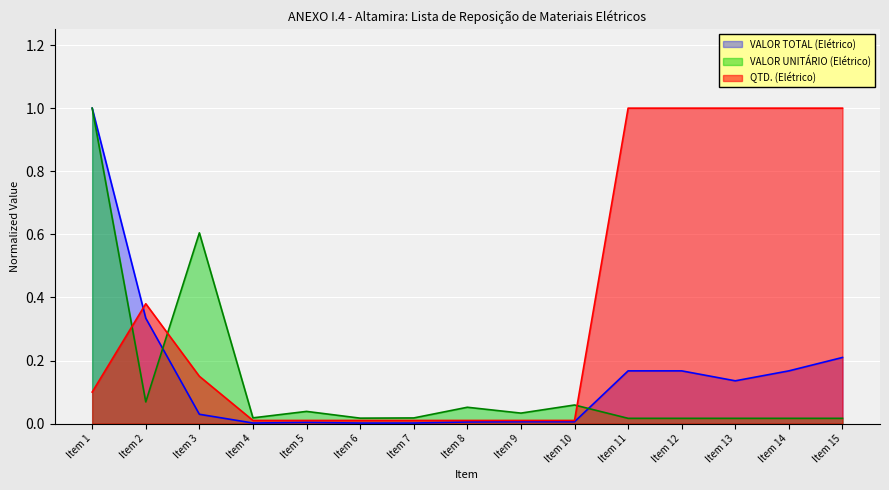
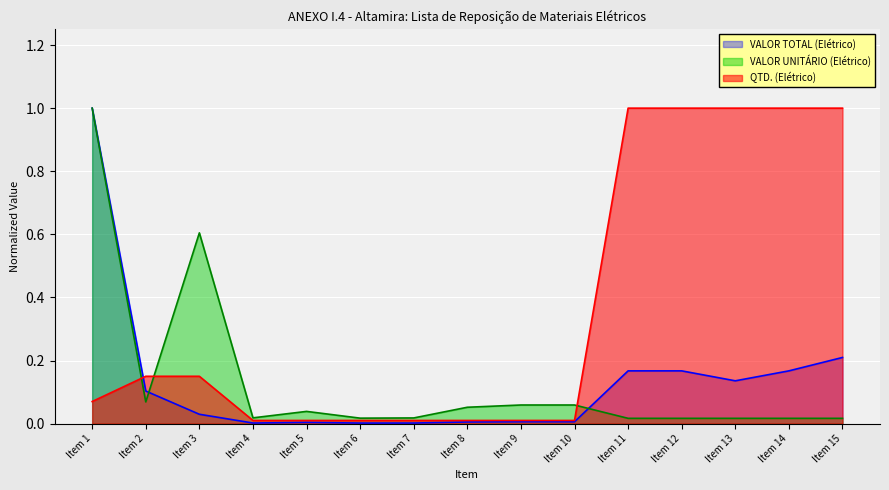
  {
    "VALOR TOTAL (Elétrico)": {
-     "Item 2": 0.33,
+     "Item 2": 0.10,
      "Item 3": 0.03,
      "Item 6": 0.00,
      "Item 11": 0.17,
      "Item 12": 0.17,
      "Item 13": 0.14,
      "Item 14": 0.17,
      "Item 15": 0.21
    },
    "VALOR UNITÁRIO (Elétrico)": {
      "Item 2": 0.07,
      "Item 3": 0.60,
      "Item 4": 0.02,
      "Item 5": 0.04,
      "Item 7": 0.02,
      "Item 8": 0.05,
-     "Item 9": 0.03,
+     "Item 9": 0.06,
      "Item 10": 0.06,
      "Item 11": 0.02,
      "Item 12": 0.02,
      "Item 13": 0.02,
      "Item 14": 0.02,
      "Item 15": 0.02
    },
    "QTD. (Elétrico)": {
-     "Item 1": 0.10,
-     "Item 2": 0.38,
+     "Item 1": 0.07,
+     "Item 2": 0.15,
      "Item 3": 0.15,
      "Item 11": 1.00,
      "Item 12": 1.00,
      "Item 13": 1.00,
      "Item 14": 1.00,
      "Item 15": 1.00
    }
  }
